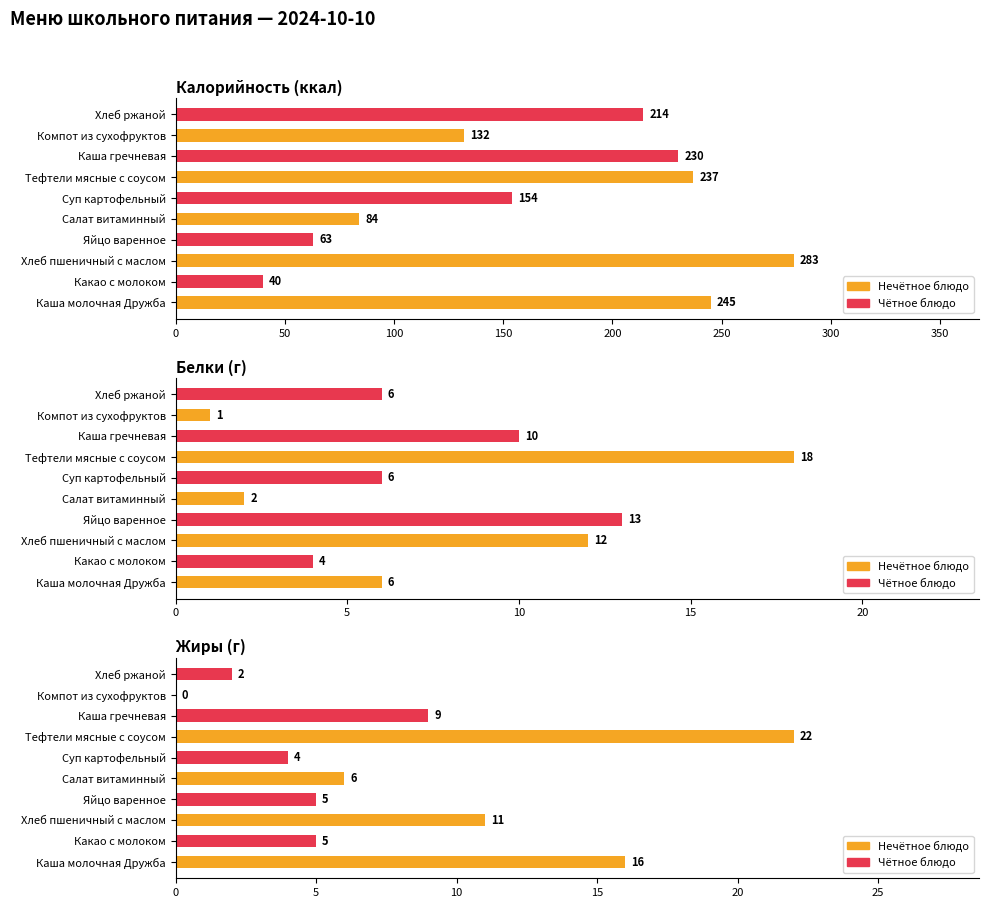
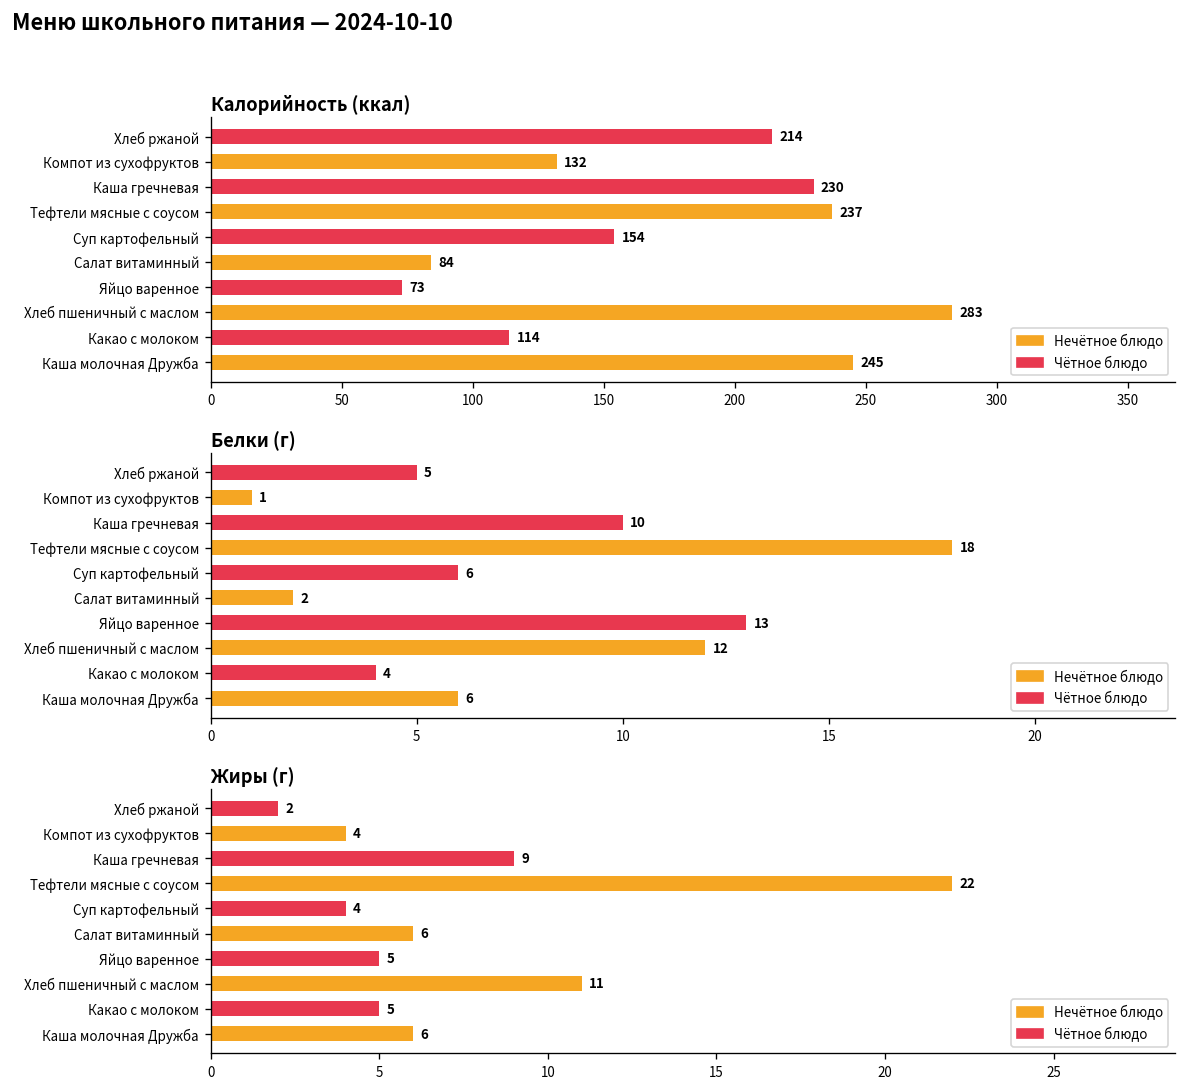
  {
    "Калорийность (ккал)": {
      "Хлеб ржаной": 214,
      "Компот из сухофруктов": 132,
      "Каша гречневая": 230,
      "Тефтели мясные с соусом": 237,
      "Суп картофельный": 154,
      "Салат витаминный": 84,
-     "Яйцо варенное": 63,
+     "Яйцо варенное": 73,
      "Хлеб пшеничный с маслом": 283,
-     "Какао с молоком": 40,
+     "Какао с молоком": 114,
      "Каша молочная Дружба": 245
    },
    "Белки (г)": {
-     "Хлеб ржаной": 6,
+     "Хлеб ржаной": 5,
      "Компот из сухофруктов": 1,
      "Каша гречневая": 10,
      "Тефтели мясные с соусом": 18,
      "Суп картофельный": 6,
      "Салат витаминный": 2,
      "Яйцо варенное": 13,
      "Хлеб пшеничный с маслом": 12,
      "Какао с молоком": 4,
      "Каша молочная Дружба": 6
    },
    "Жиры (г)": {
      "Хлеб ржаной": 2,
-     "Компот из сухофруктов": 0,
+     "Компот из сухофруктов": 4,
      "Каша гречневая": 9,
      "Тефтели мясные с соусом": 22,
      "Суп картофельный": 4,
      "Салат витаминный": 6,
      "Яйцо варенное": 5,
      "Хлеб пшеничный с маслом": 11,
      "Какао с молоком": 5,
-     "Каша молочная Дружба": 16
+     "Каша молочная Дружба": 6
    }
  }
